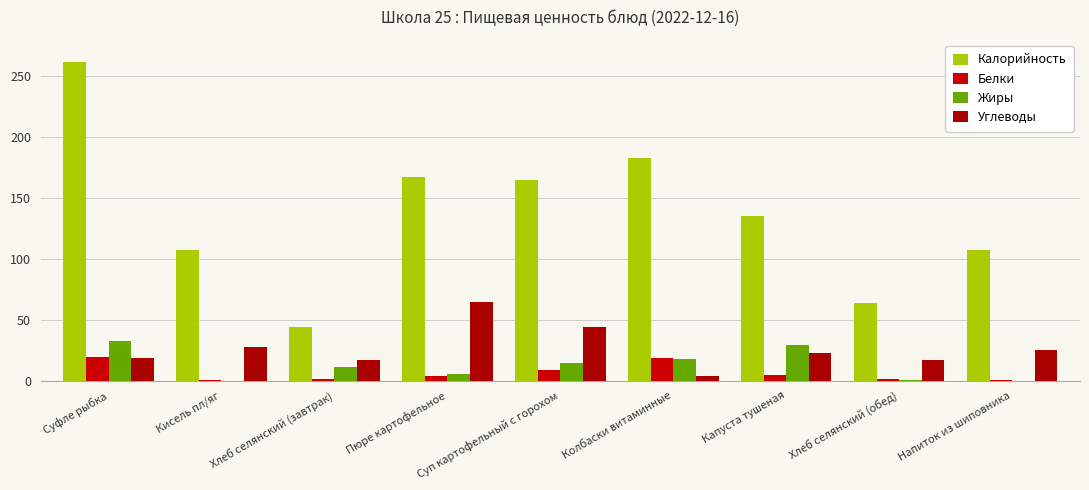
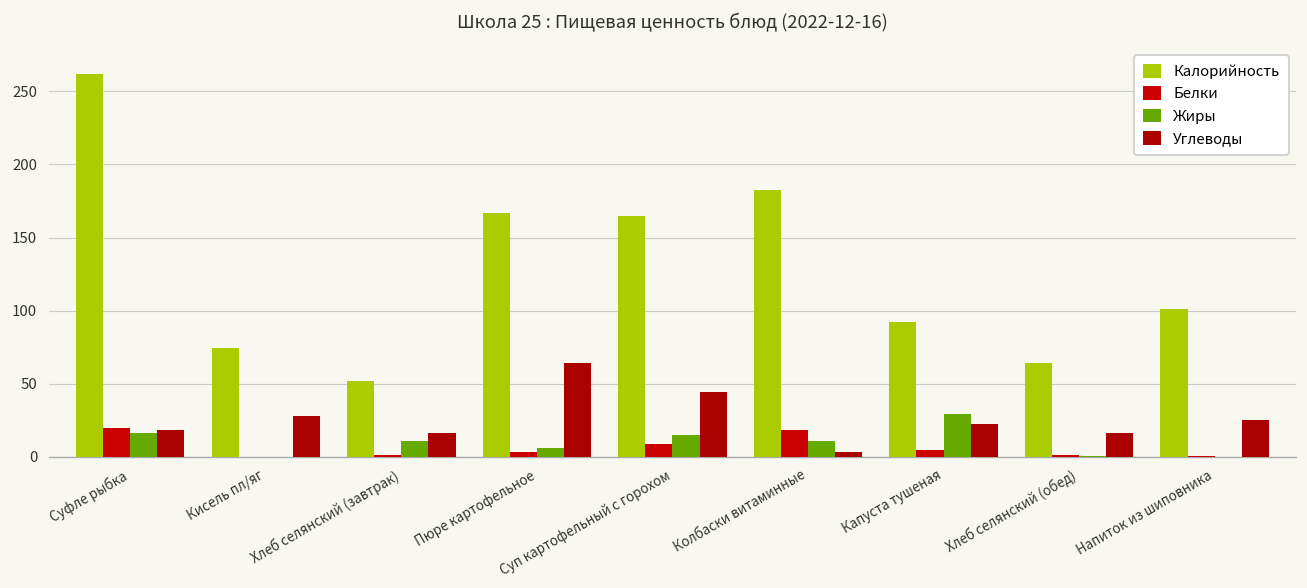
  {
    "Калорийность": {
      "Суфле рыбка": 262,
-     "Кисель пл/яг": 108,
-     "Хлеб селянский (завтрак)": 44,
+     "Кисель пл/яг": 75,
+     "Хлеб селянский (завтрак)": 52,
      "Пюре картофельное": 167,
      "Суп картофельный с горохом": 165,
      "Колбаски витаминные": 183,
-     "Капуста тушеная": 135,
+     "Капуста тушеная": 93,
      "Хлеб селянский (обед)": 64,
-     "Напиток из шиповника": 108
+     "Напиток из шиповника": 101
    },
    "Жиры": {
-     "Суфле рыбка": 33,
+     "Суфле рыбка": 16,
      "Кисель пл/яг": 0,
      "Хлеб селянский (завтрак)": 11,
      "Пюре картофельное": 6,
      "Суп картофельный с горохом": 15,
-     "Колбаски витаминные": 17,
+     "Колбаски витаминные": 11,
      "Капуста тушеная": 29,
      "Напиток из шиповника": 0
    }
  }
